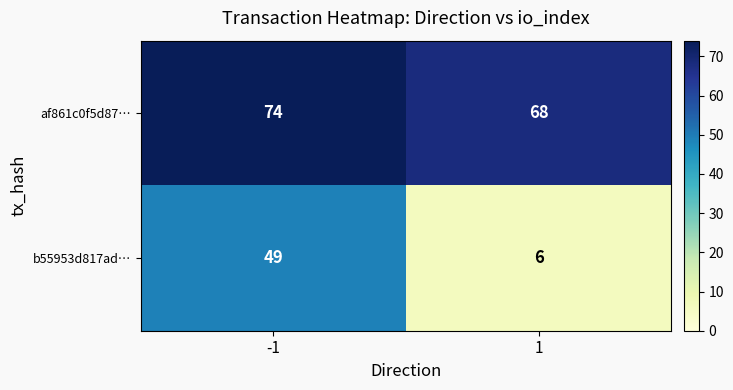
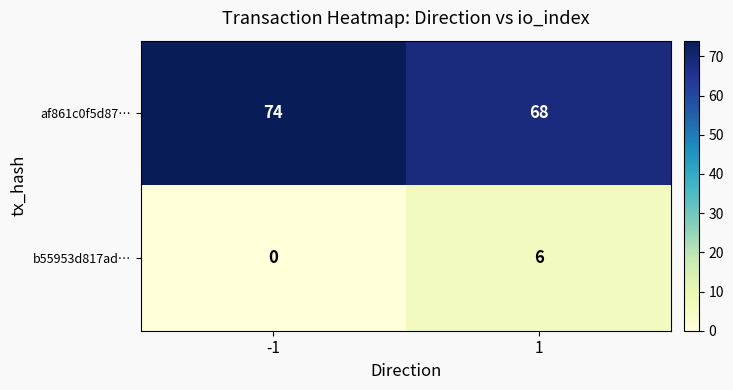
  {
    "af861c0f5d87…": {
      "-1": 74,
      "1": 68
    },
    "b55953d817ad…": {
-     "-1": 49,
+     "-1": 0,
      "1": 6
    }
  }
